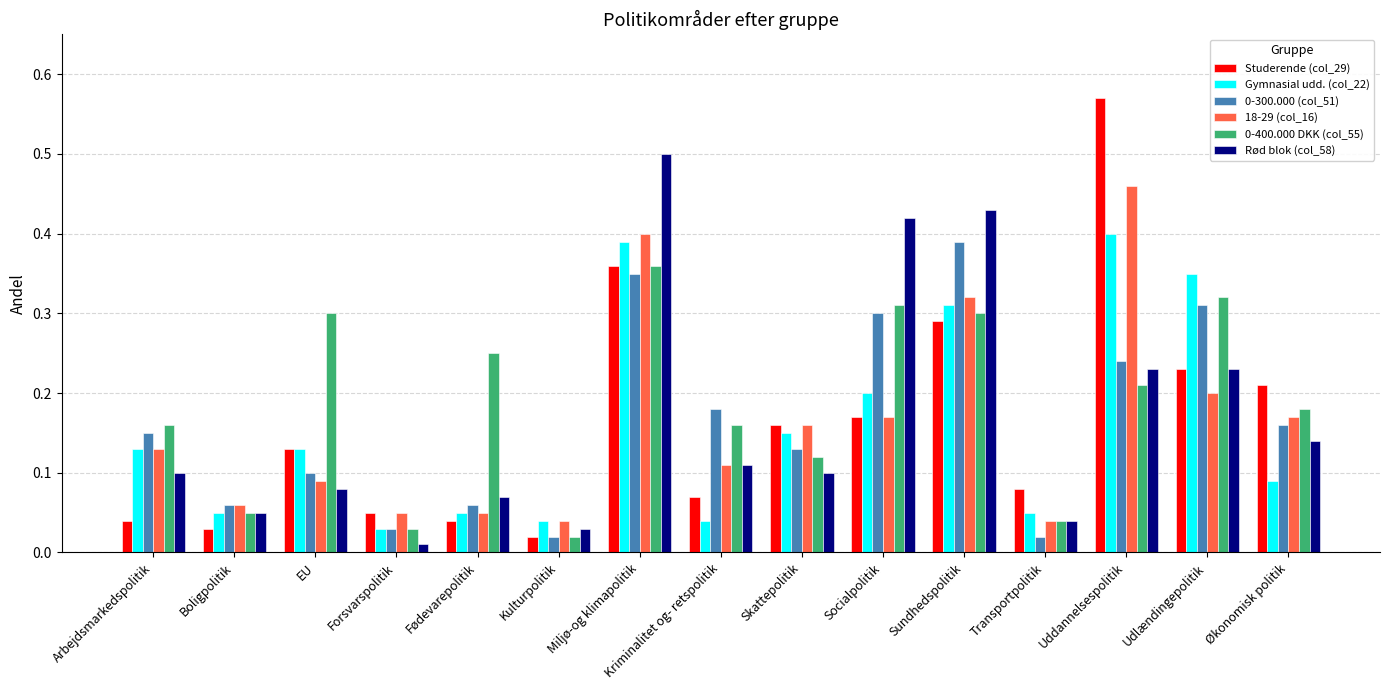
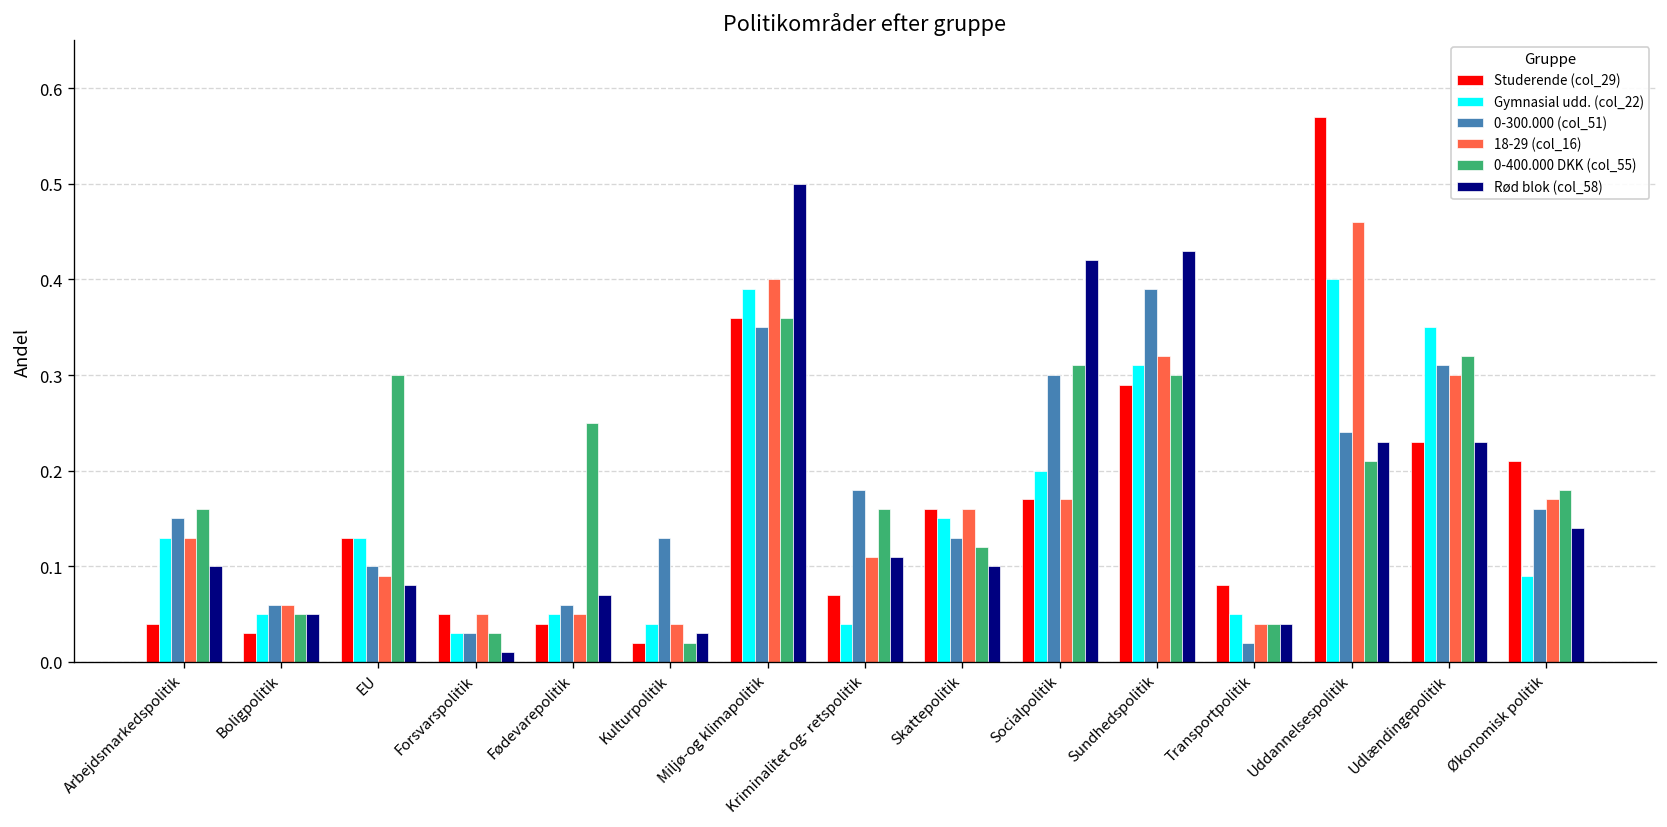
  {
    "Studerende (col_29)": {
      "Arbejdsmarkedspolitik": 0.04,
      "Boligpolitik": 0.03,
      "EU": 0.13,
      "Forsvarspolitik": 0.05,
      "Fødevarepolitik": 0.04,
      "Kulturpolitik": 0.02,
      "Miljø-og klimapolitik": 0.36,
      "Kriminalitet og- retspolitik": 0.07,
      "Skattepolitik": 0.16,
      "Socialpolitik": 0.17,
      "Sundhedspolitik": 0.29,
      "Transportpolitik": 0.08,
      "Uddannelsespolitik": 0.57,
      "Udlændingepolitik": 0.23,
      "Økonomisk politik": 0.21
    },
    "Gymnasial udd. (col_22)": {
      "Arbejdsmarkedspolitik": 0.13,
      "Boligpolitik": 0.05,
      "EU": 0.13,
      "Forsvarspolitik": 0.03,
      "Fødevarepolitik": 0.05,
      "Kulturpolitik": 0.04,
      "Miljø-og klimapolitik": 0.39,
      "Kriminalitet og- retspolitik": 0.04,
      "Skattepolitik": 0.15,
      "Socialpolitik": 0.20,
      "Sundhedspolitik": 0.31,
      "Transportpolitik": 0.05,
      "Uddannelsespolitik": 0.40,
      "Udlændingepolitik": 0.35,
      "Økonomisk politik": 0.09
    },
    "0-300.000 (col_51)": {
      "Arbejdsmarkedspolitik": 0.15,
      "Boligpolitik": 0.06,
      "EU": 0.10,
      "Forsvarspolitik": 0.03,
      "Fødevarepolitik": 0.06,
-     "Kulturpolitik": 0.02,
+     "Kulturpolitik": 0.13,
      "Miljø-og klimapolitik": 0.35,
      "Kriminalitet og- retspolitik": 0.18,
      "Skattepolitik": 0.13,
      "Socialpolitik": 0.30,
      "Sundhedspolitik": 0.39,
      "Transportpolitik": 0.02,
      "Uddannelsespolitik": 0.24,
      "Udlændingepolitik": 0.31,
      "Økonomisk politik": 0.16
    },
    "18-29 (col_16)": {
      "Arbejdsmarkedspolitik": 0.13,
      "Boligpolitik": 0.06,
      "EU": 0.09,
      "Forsvarspolitik": 0.05,
      "Fødevarepolitik": 0.05,
      "Kulturpolitik": 0.04,
      "Miljø-og klimapolitik": 0.4,
      "Kriminalitet og- retspolitik": 0.11,
      "Skattepolitik": 0.16,
      "Socialpolitik": 0.17,
      "Sundhedspolitik": 0.32,
      "Transportpolitik": 0.04,
      "Uddannelsespolitik": 0.46,
-     "Udlændingepolitik": 0.2,
+     "Udlændingepolitik": 0.3,
      "Økonomisk politik": 0.17
    },
    "0-400.000 DKK (col_55)": {
      "Arbejdsmarkedspolitik": 0.16,
      "Boligpolitik": 0.05,
      "EU": 0.30,
      "Forsvarspolitik": 0.03,
      "Fødevarepolitik": 0.25,
      "Kulturpolitik": 0.02,
      "Miljø-og klimapolitik": 0.36,
      "Kriminalitet og- retspolitik": 0.16,
      "Skattepolitik": 0.12,
      "Socialpolitik": 0.31,
      "Sundhedspolitik": 0.30,
      "Transportpolitik": 0.04,
      "Uddannelsespolitik": 0.21,
      "Udlændingepolitik": 0.32,
      "Økonomisk politik": 0.18
    },
    "Rød blok (col_58)": {
      "Arbejdsmarkedspolitik": 0.10,
      "Boligpolitik": 0.05,
      "EU": 0.08,
      "Forsvarspolitik": 0.01,
      "Fødevarepolitik": 0.07,
      "Kulturpolitik": 0.03,
      "Miljø-og klimapolitik": 0.50,
      "Kriminalitet og- retspolitik": 0.11,
      "Skattepolitik": 0.10,
      "Socialpolitik": 0.42,
      "Sundhedspolitik": 0.43,
      "Transportpolitik": 0.04,
      "Uddannelsespolitik": 0.23,
      "Udlændingepolitik": 0.23,
      "Økonomisk politik": 0.14
    }
  }
